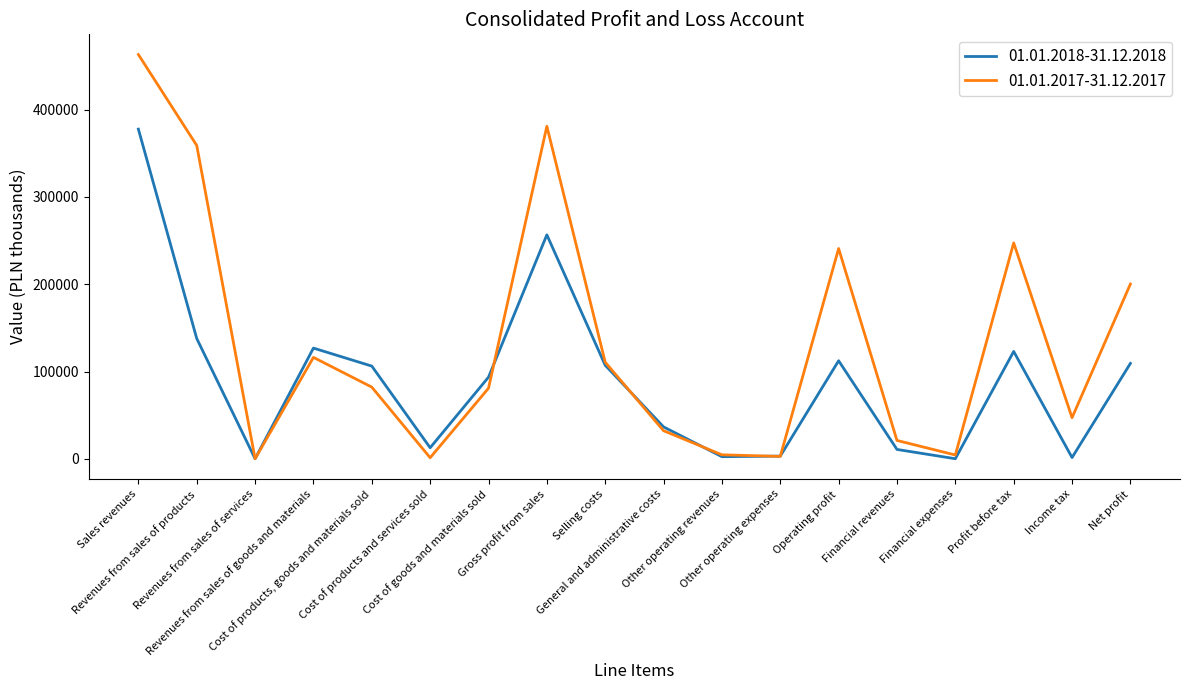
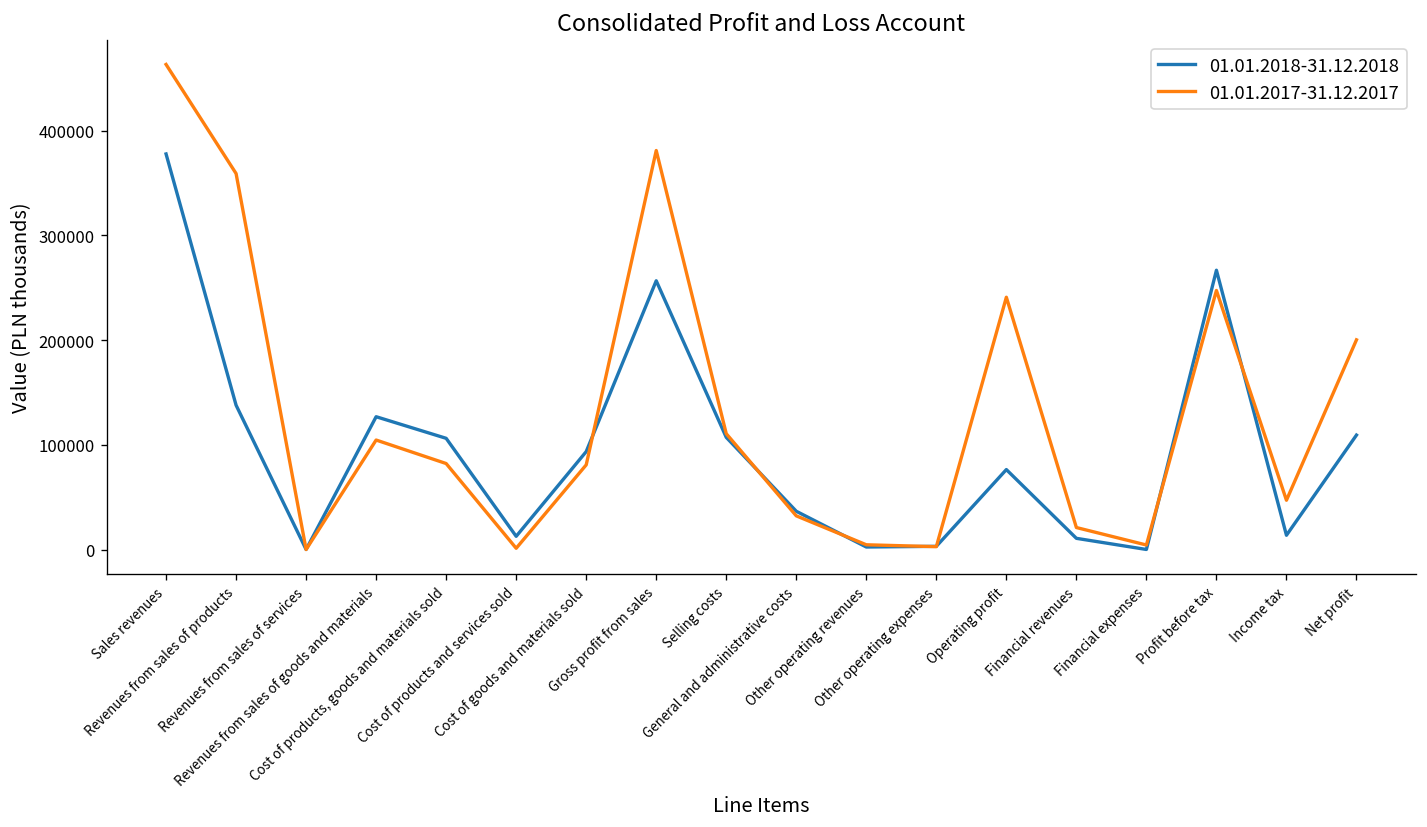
  {
    "01.01.2018-31.12.2018": {
      "Sales revenues": 380000,
      "Revenues from sales of products": 140000,
      "Revenues from sales of goods and materials": 130000,
      "Cost of products, goods and materials sold": 110000,
      "Cost of products and services sold": 10000,
      "Cost of goods and materials sold": 90000,
      "Gross profit from sales": 260000,
      "Selling costs": 110000,
      "General and administrative costs": 40000,
-     "Operating profit": 110000,
+     "Operating profit": 80000,
      "Financial revenues": 10000,
      "Financial expenses": 0,
-     "Profit before tax": 120000,
-     "Income tax": 0,
+     "Profit before tax": 270000,
+     "Income tax": 10000,
      "Net profit": 110000
    },
    "01.01.2017-31.12.2017": {
      "Sales revenues": 460000,
      "Revenues from sales of products": 360000,
-     "Revenues from sales of goods and materials": 120000,
+     "Revenues from sales of goods and materials": 100000,
      "Cost of products, goods and materials sold": 80000,
      "Cost of products and services sold": 0,
      "Cost of goods and materials sold": 80000,
      "Gross profit from sales": 380000,
      "Selling costs": 110000,
      "General and administrative costs": 30000,
      "Operating profit": 240000,
      "Financial revenues": 20000,
      "Financial expenses": 0,
      "Profit before tax": 250000,
      "Income tax": 50000,
      "Net profit": 200000
    }
  }
